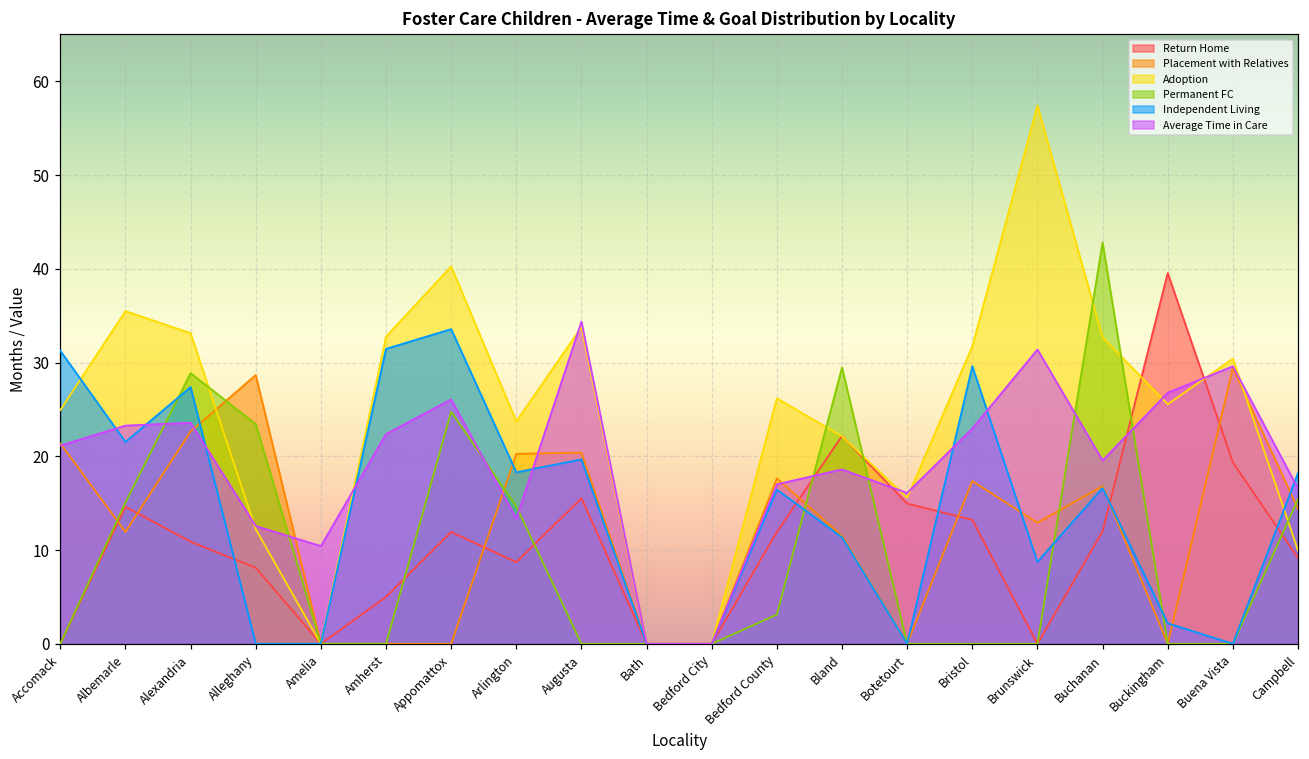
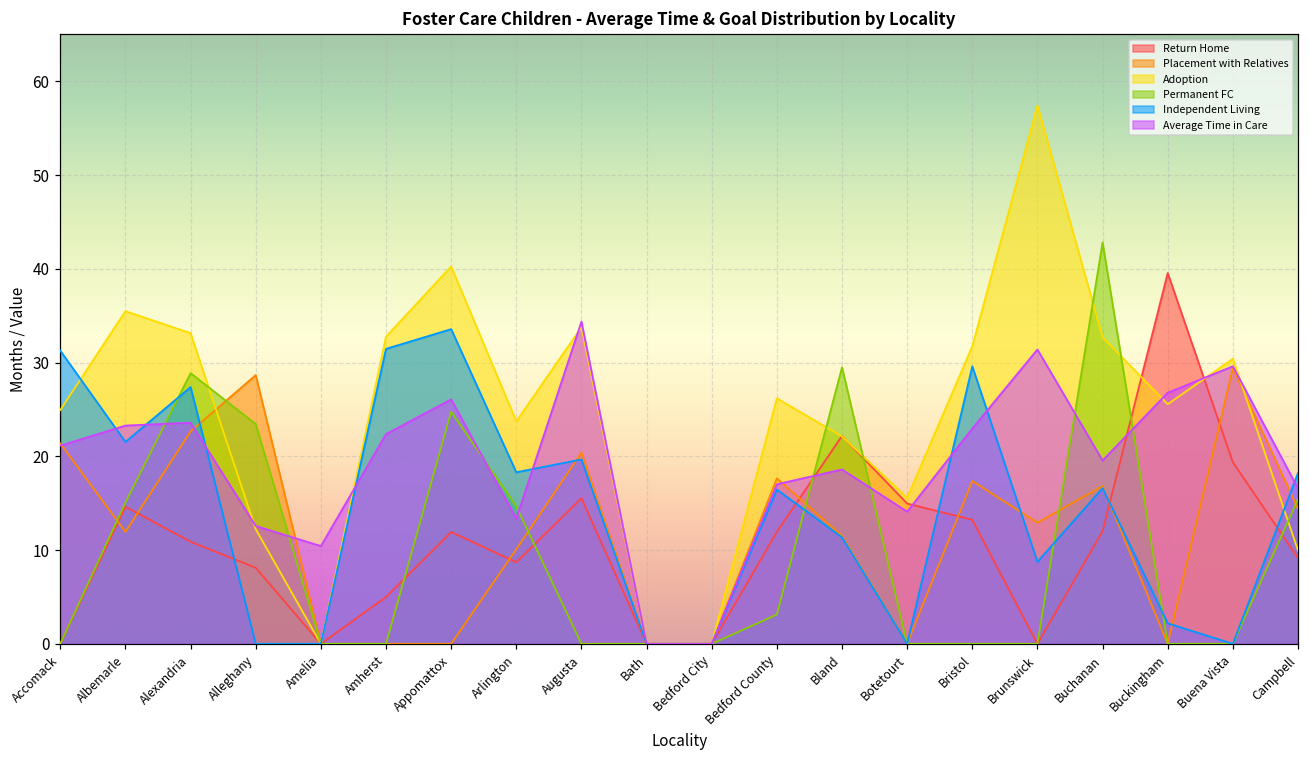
  {
    "Return Home": {
      "Albemarle": 15,
      "Alexandria": 11,
      "Alleghany": 8,
      "Amherst": 5,
      "Appomattox": 12,
      "Arlington": 9,
      "Augusta": 16,
      "Bedford County": 12,
      "Botetourt": 15,
      "Bristol": 13,
      "Buchanan": 12,
      "Buckingham": 40,
      "Buena Vista": 19,
      "Campbell": 9
    },
    "Placement with Relatives": {
      "Albemarle": 12,
      "Alexandria": 23,
      "Alleghany": 29,
      "Appomattox": 0,
-     "Arlington": 20,
+     "Arlington": 10,
      "Augusta": 20,
      "Bedford County": 18,
      "Bristol": 17,
      "Brunswick": 13,
      "Campbell": 14
    },
    "Adoption": {
      "Accomack": 25,
      "Albemarle": 35,
      "Alexandria": 33,
      "Alleghany": 12,
      "Amherst": 33,
      "Appomattox": 40,
      "Arlington": 24,
      "Augusta": 34,
      "Bedford County": 26,
      "Botetourt": 16,
      "Bristol": 32,
      "Brunswick": 57,
      "Buchanan": 33,
      "Buckingham": 26,
      "Buena Vista": 30,
      "Campbell": 10
    },
    "Permanent FC": {
      "Albemarle": 15,
      "Alexandria": 29,
      "Alleghany": 23,
      "Appomattox": 25,
      "Arlington": 15,
      "Augusta": 0,
      "Bedford County": 3,
      "Bland": 29,
      "Bristol": 0,
      "Buchanan": 43,
      "Campbell": 15
    },
    "Independent Living": {
      "Accomack": 31,
      "Albemarle": 22,
      "Alexandria": 27,
      "Alleghany": 0,
      "Amherst": 31,
      "Appomattox": 34,
      "Arlington": 18,
      "Augusta": 20,
      "Bedford County": 16,
      "Bristol": 30,
      "Brunswick": 9,
      "Buckingham": 2,
      "Campbell": 18
    },
    "Average Time in Care": {
      "Albemarle": 23,
      "Alexandria": 24,
      "Alleghany": 13,
      "Amelia": 10,
      "Amherst": 22,
      "Appomattox": 26,
      "Arlington": 13,
      "Augusta": 34,
      "Bedford County": 17,
      "Bland": 19,
-     "Botetourt": 16,
+     "Botetourt": 14,
      "Bristol": 23,
      "Brunswick": 31,
      "Buchanan": 20,
      "Buckingham": 27,
      "Campbell": 17
    }
  }
